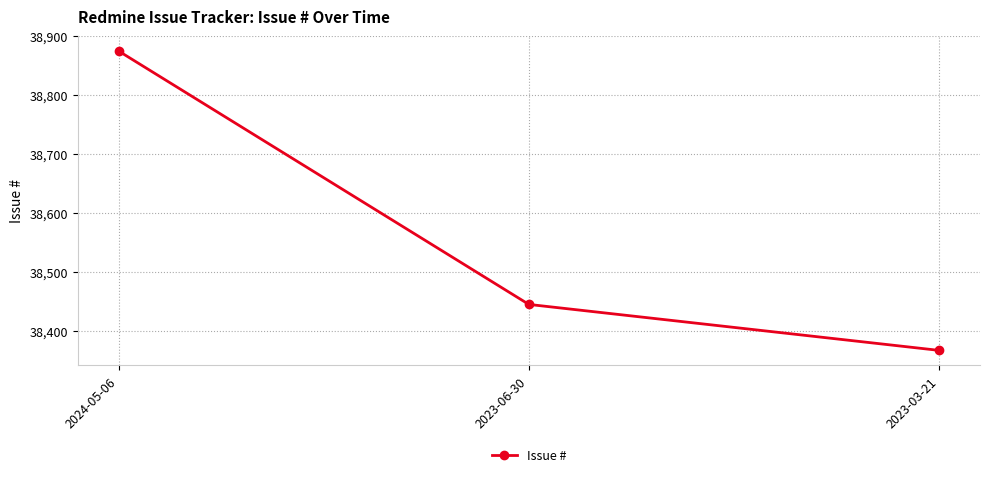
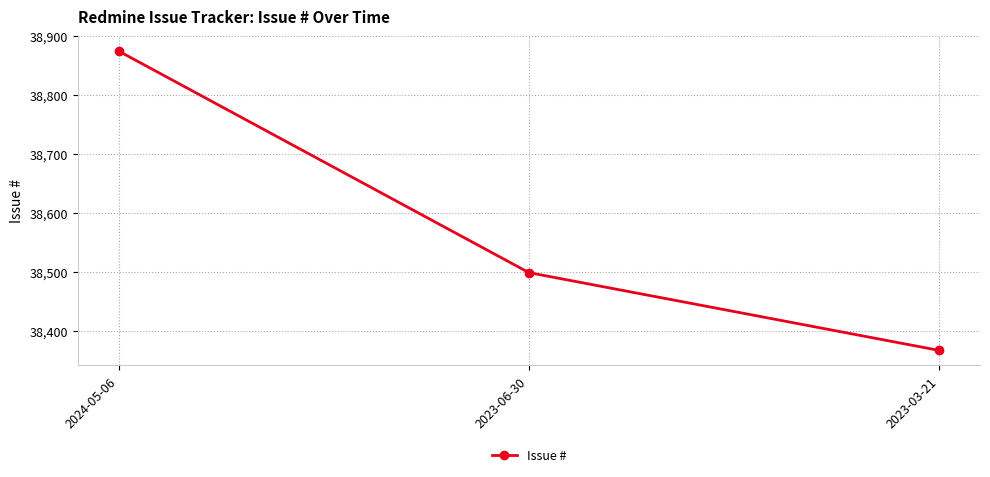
  {
    "2024-05-06": "38,880",
-   "2023-06-30": "38,450",
+   "2023-06-30": "38,500",
    "2023-03-21": "38,370"
  }
